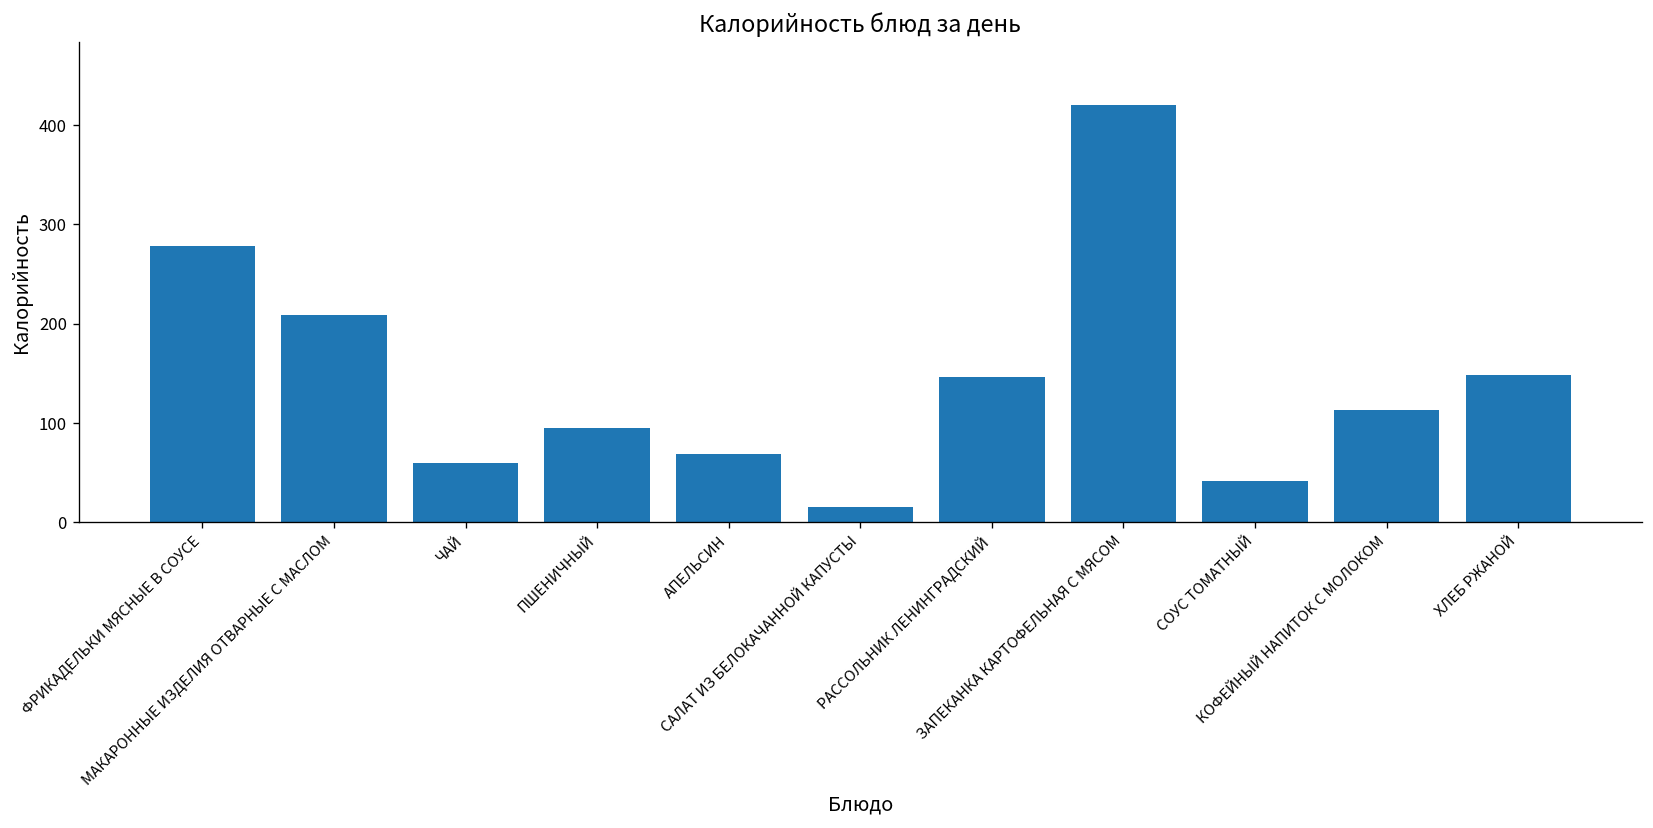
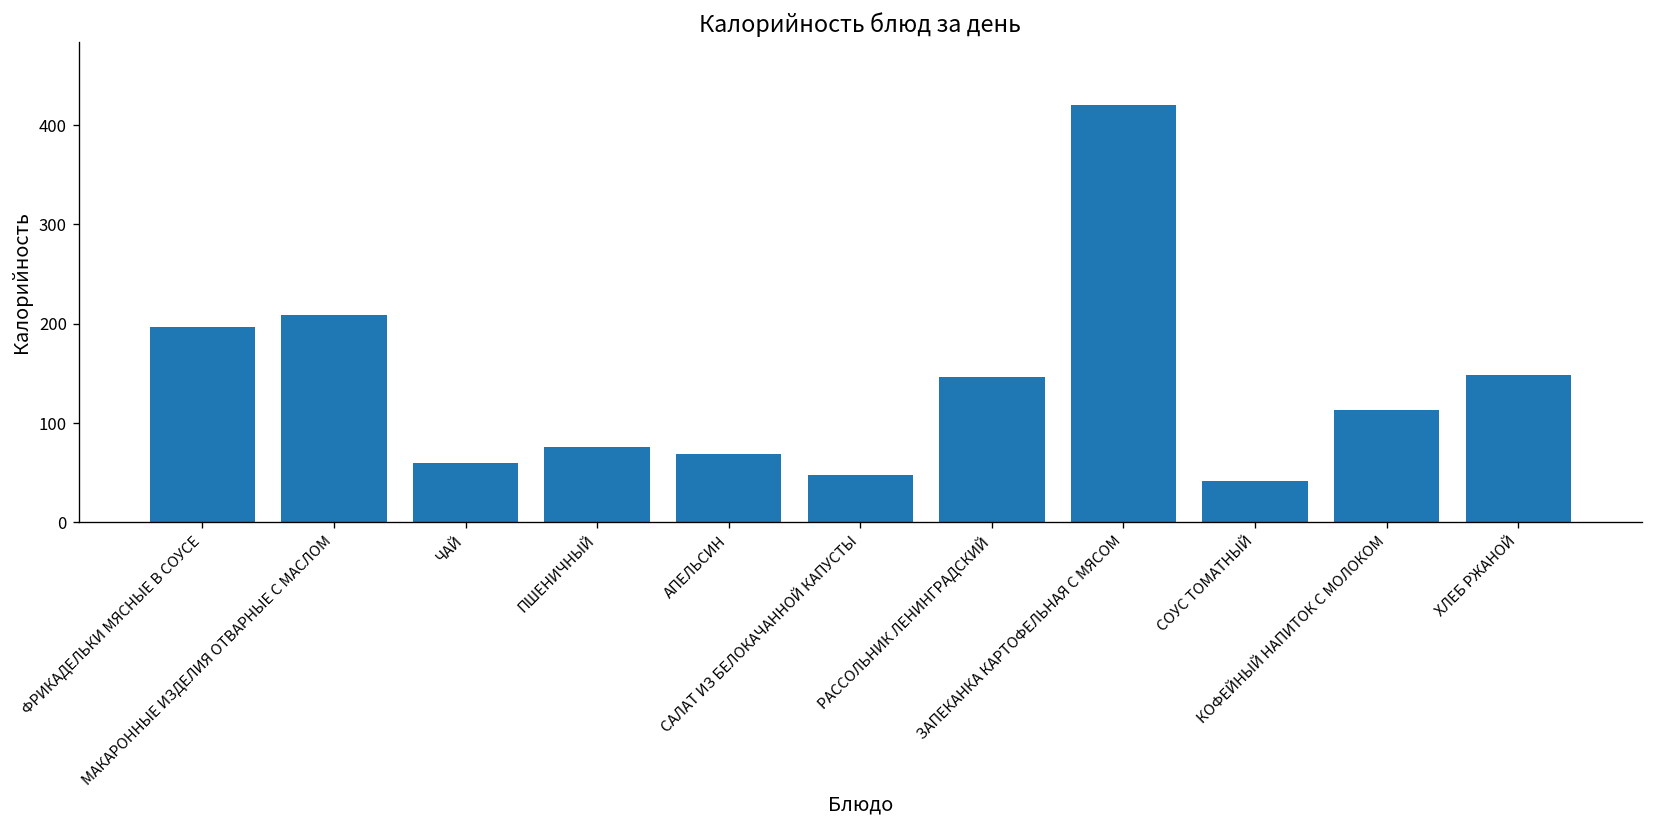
  {
-   "ФРИКАДЕЛЬКИ МЯСНЫЕ В СОУСЕ": 280,
+   "ФРИКАДЕЛЬКИ МЯСНЫЕ В СОУСЕ": 200,
    "МАКАРОННЫЕ ИЗДЕЛИЯ ОТВАРНЫЕ С МАСЛОМ": 210,
    "ЧАЙ": 60,
-   "ПШЕНИЧНЫЙ": 90,
+   "ПШЕНИЧНЫЙ": 80,
    "АПЕЛЬСИН": 70,
-   "САЛАТ ИЗ БЕЛОКАЧАННОЙ КАПУСТЫ": 20,
+   "САЛАТ ИЗ БЕЛОКАЧАННОЙ КАПУСТЫ": 50,
    "РАССОЛЬНИК ЛЕНИНГРАДСКИЙ": 150,
    "ЗАПЕКАНКА КАРТОФЕЛЬНАЯ С МЯСОМ": 420,
    "СОУС ТОМАТНЫЙ": 40,
    "КОФЕЙНЫЙ НАПИТОК С МОЛОКОМ": 110,
    "ХЛЕБ РЖАНОЙ": 150
  }
